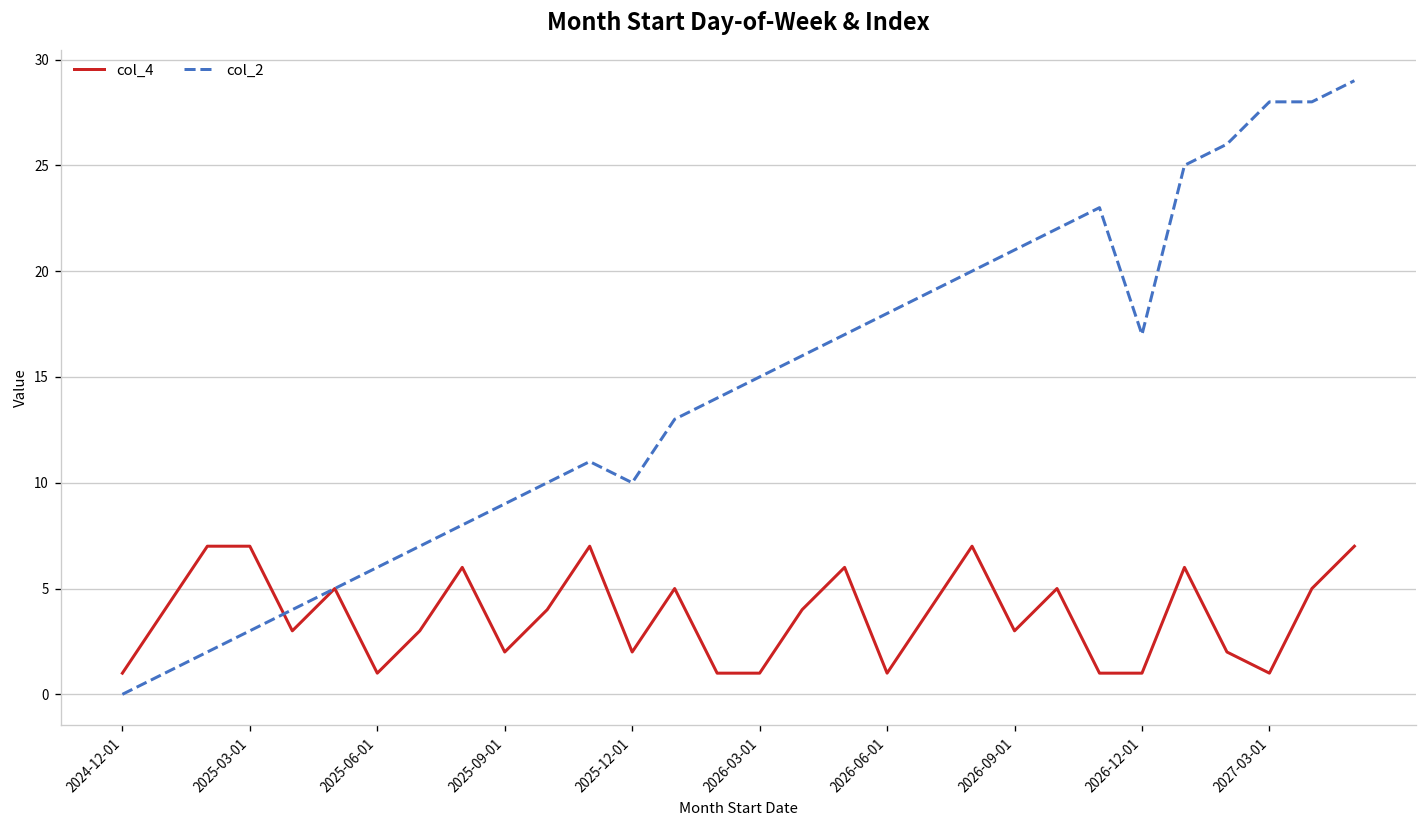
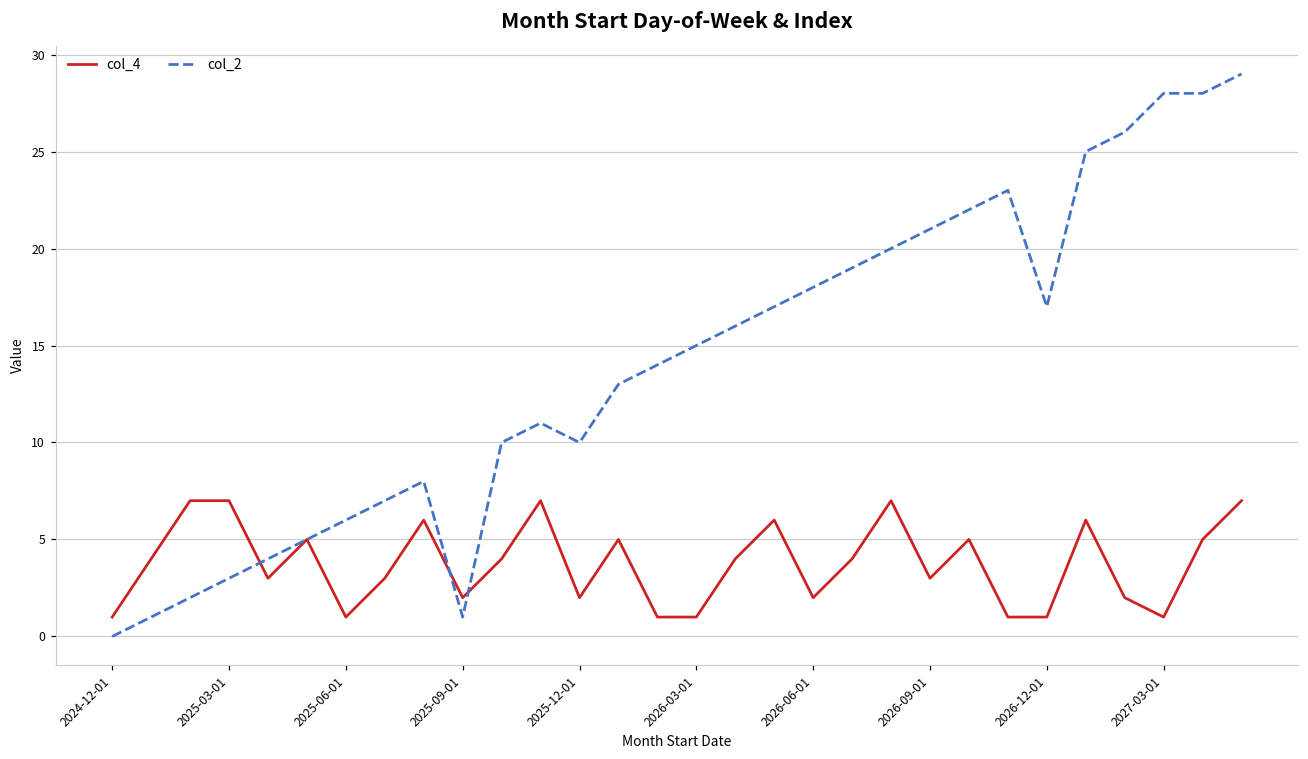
  {
    "col_4": {
      "2024-12-01": 1,
      "2025-03-01": 7,
      "2025-06-01": 1,
      "2025-09-01": 2,
      "2025-12-01": 2,
      "2026-03-01": 1,
-     "2026-06-01": 1,
+     "2026-06-01": 2,
      "2026-09-01": 3,
      "2026-12-01": 1,
      "2027-03-01": 1
    },
    "col_2": {
      "2024-12-01": 0,
      "2025-03-01": 3,
      "2025-06-01": 6,
-     "2025-09-01": 9,
+     "2025-09-01": 1,
      "2025-12-01": 10,
      "2026-03-01": 15,
      "2026-06-01": 18,
      "2026-09-01": 21,
      "2026-12-01": 17,
      "2027-03-01": 28
    }
  }
